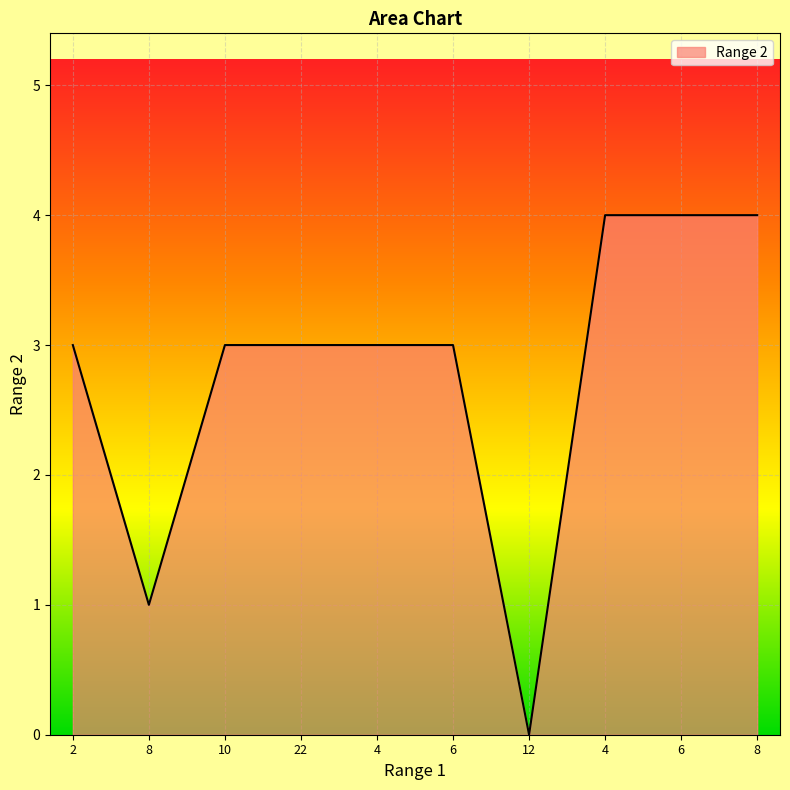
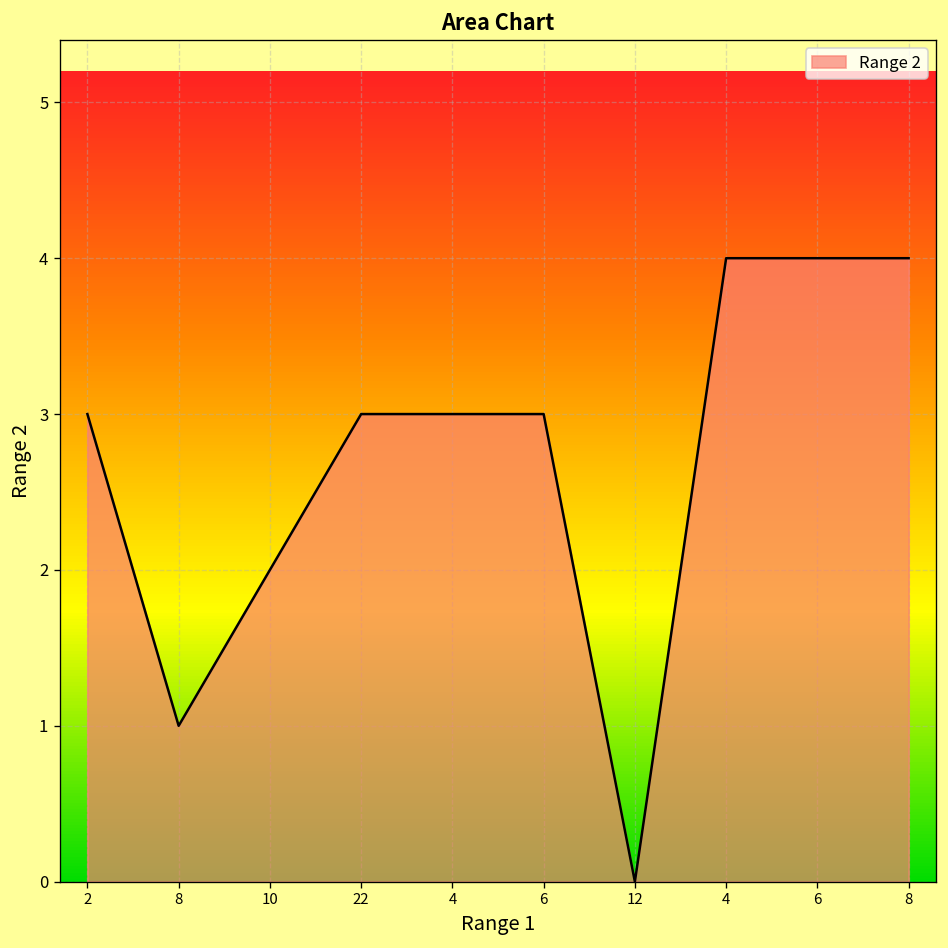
  {
    "2": 3,
-   "10": 3,
+   "10": 2,
    "22": 3,
    "12": 0
  }
